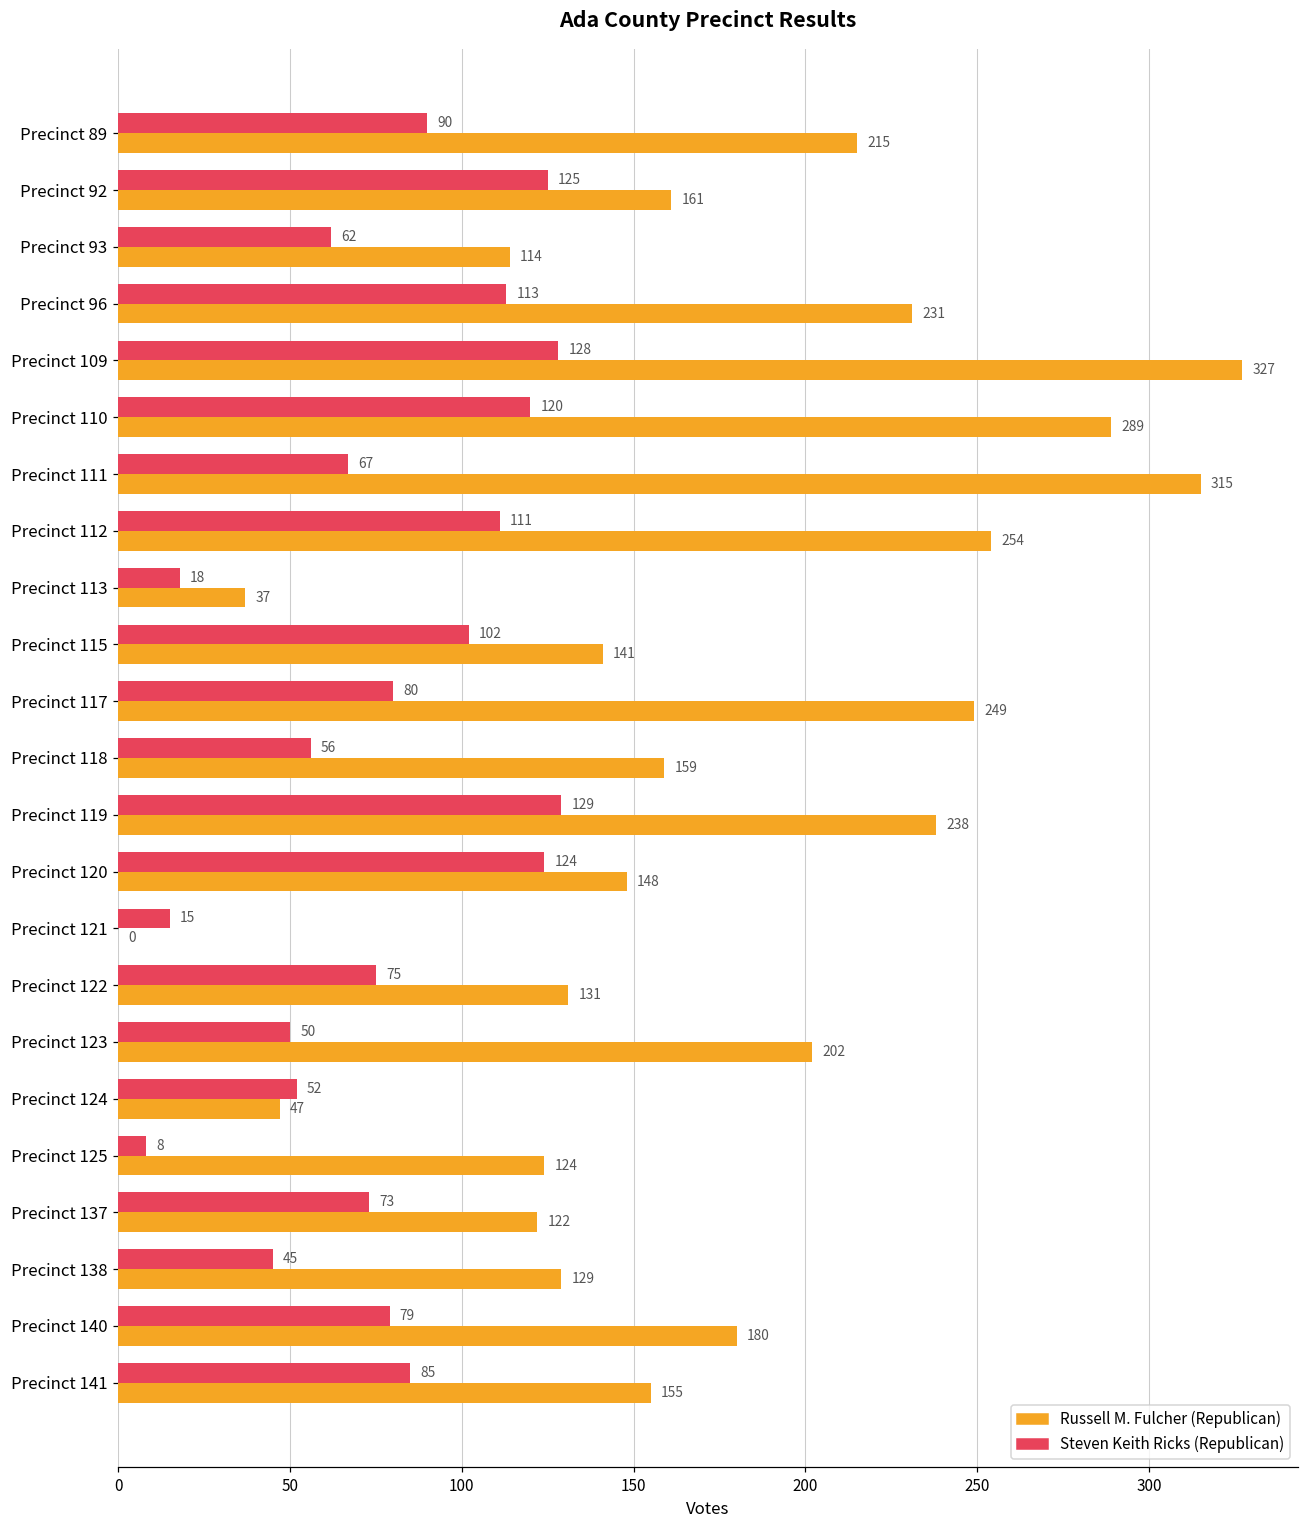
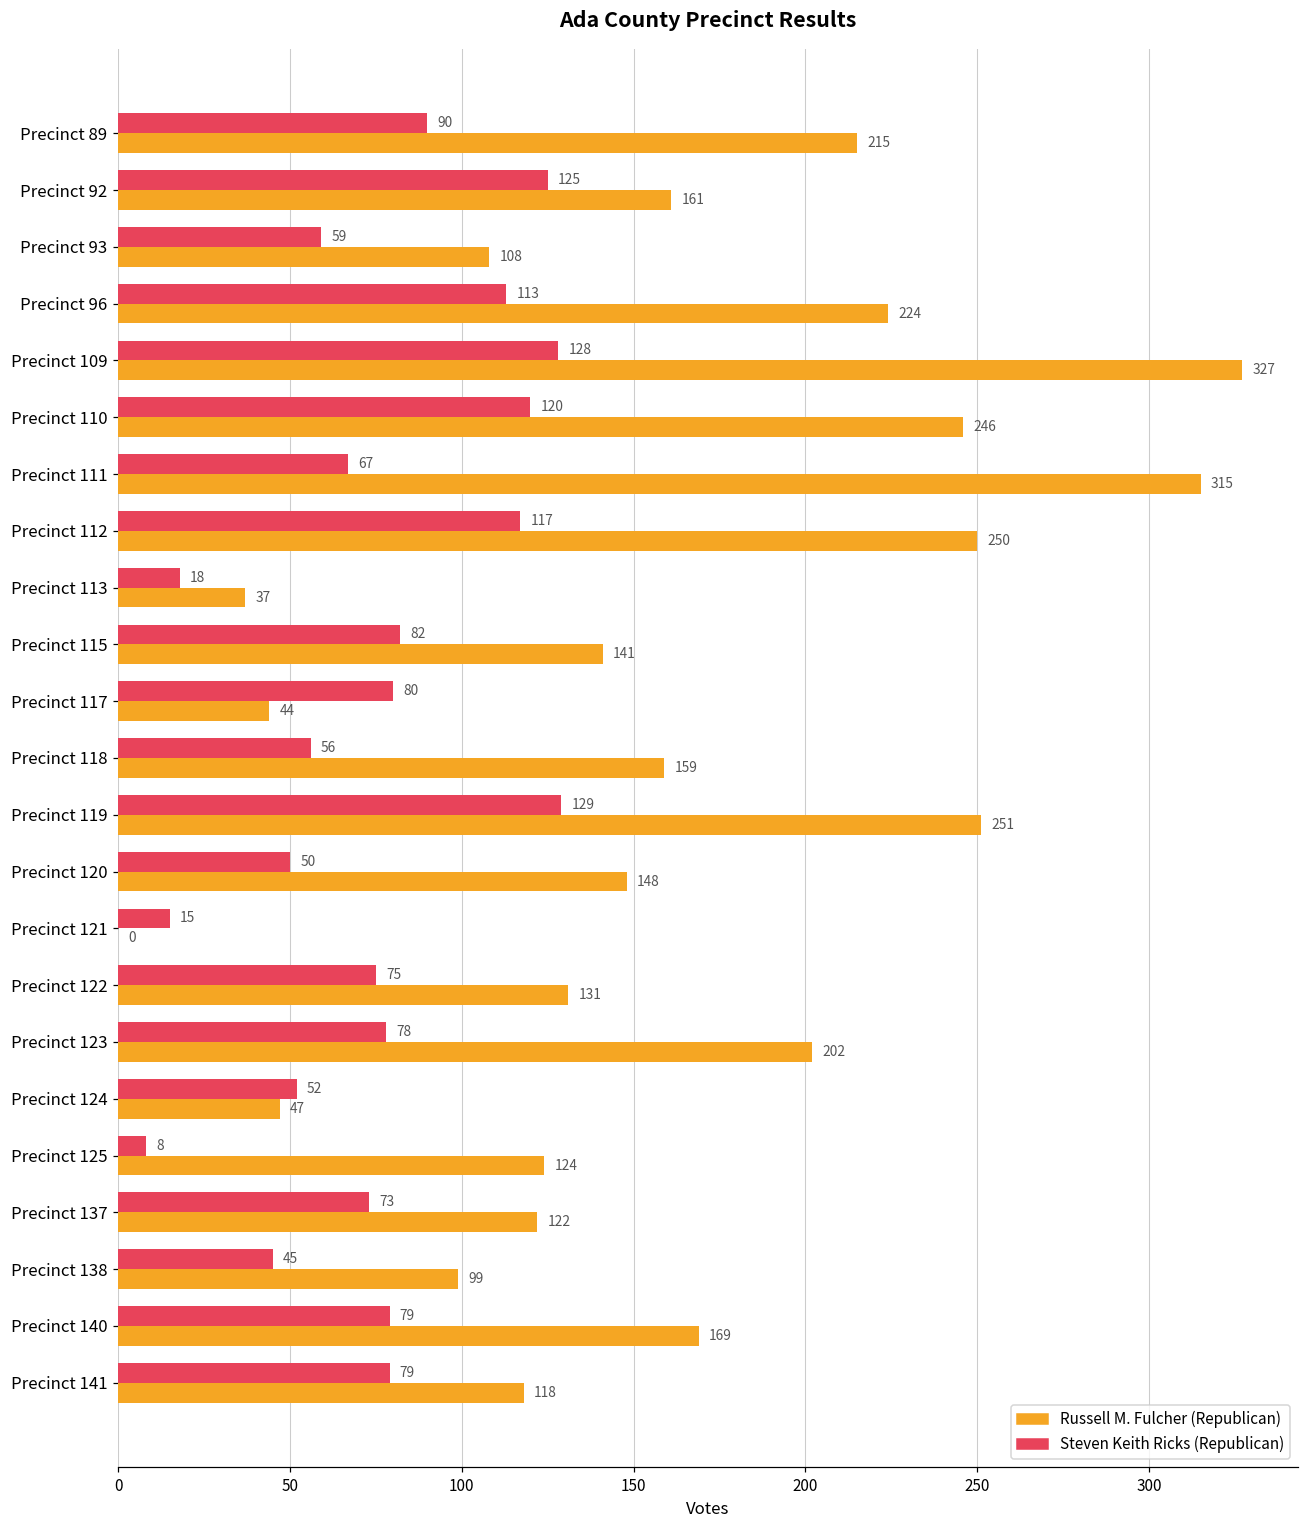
  {
    "Russell M. Fulcher (Republican)": {
      "Precinct 89": 215,
      "Precinct 92": 161,
-     "Precinct 93": 114,
-     "Precinct 96": 231,
+     "Precinct 93": 108,
+     "Precinct 96": 224,
      "Precinct 109": 327,
-     "Precinct 110": 289,
+     "Precinct 110": 246,
      "Precinct 111": 315,
-     "Precinct 112": 254,
+     "Precinct 112": 250,
      "Precinct 113": 37,
      "Precinct 115": 141,
-     "Precinct 117": 249,
+     "Precinct 117": 44,
      "Precinct 118": 159,
-     "Precinct 119": 238,
+     "Precinct 119": 251,
      "Precinct 120": 148,
      "Precinct 121": 0,
      "Precinct 122": 131,
      "Precinct 123": 202,
      "Precinct 124": 47,
      "Precinct 125": 124,
      "Precinct 137": 122,
-     "Precinct 138": 129,
-     "Precinct 140": 180,
-     "Precinct 141": 155
+     "Precinct 138": 99,
+     "Precinct 140": 169,
+     "Precinct 141": 118
    },
    "Steven Keith Ricks (Republican)": {
      "Precinct 89": 90,
      "Precinct 92": 125,
-     "Precinct 93": 62,
+     "Precinct 93": 59,
      "Precinct 96": 113,
      "Precinct 109": 128,
      "Precinct 110": 120,
      "Precinct 111": 67,
-     "Precinct 112": 111,
+     "Precinct 112": 117,
      "Precinct 113": 18,
-     "Precinct 115": 102,
+     "Precinct 115": 82,
      "Precinct 117": 80,
      "Precinct 118": 56,
      "Precinct 119": 129,
-     "Precinct 120": 124,
+     "Precinct 120": 50,
      "Precinct 121": 15,
      "Precinct 122": 75,
-     "Precinct 123": 50,
+     "Precinct 123": 78,
      "Precinct 124": 52,
      "Precinct 125": 8,
      "Precinct 137": 73,
      "Precinct 138": 45,
      "Precinct 140": 79,
-     "Precinct 141": 85
+     "Precinct 141": 79
    }
  }
